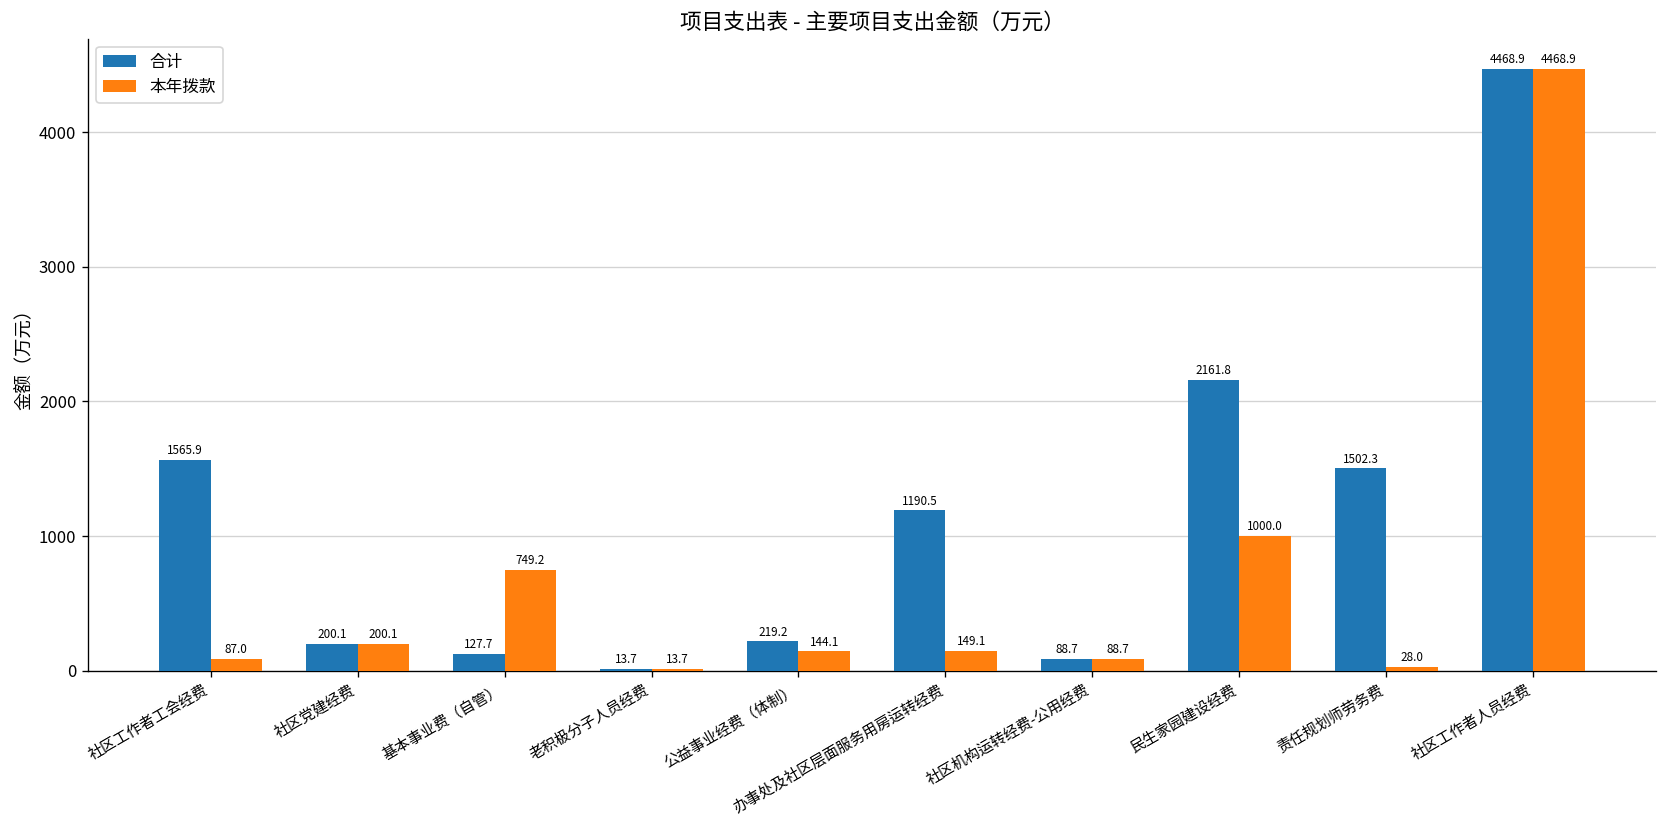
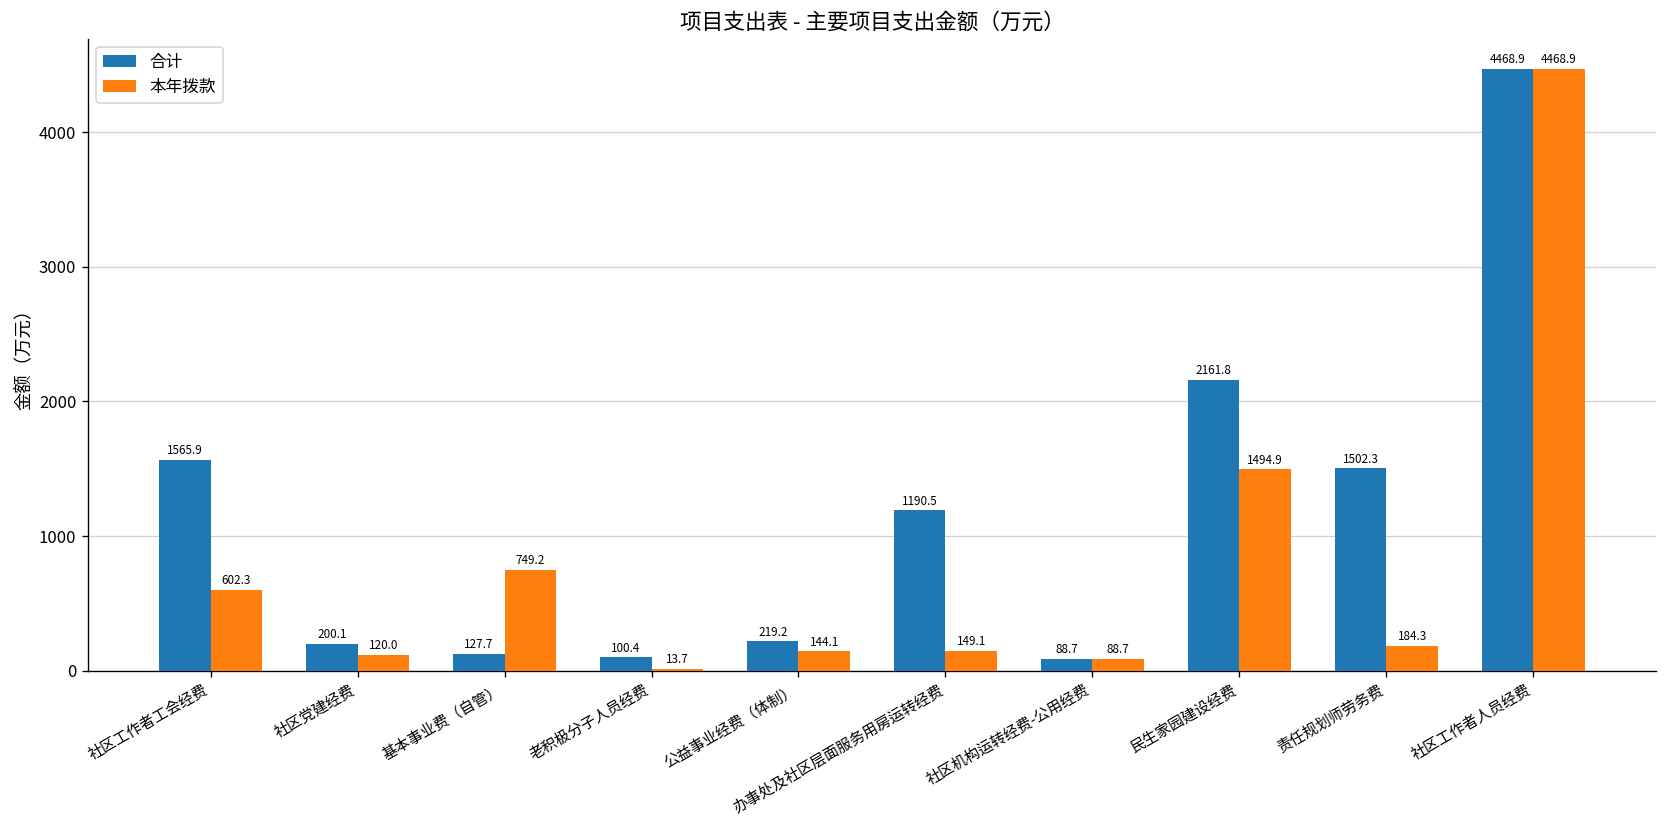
  {
    "合计": {
      "社区工作者工会经费": 1565.9,
      "社区党建经费": 200.1,
      "基本事业费（自管）": 127.7,
-     "老积极分子人员经费": 13.7,
+     "老积极分子人员经费": 100.4,
      "公益事业经费（体制）": 219.2,
      "办事处及社区层面服务用房运转经费": 1190.5,
      "社区机构运转经费-公用经费": 88.7,
      "民生家园建设经费": 2161.8,
      "责任规划师劳务费": 1502.3,
      "社区工作者人员经费": 4468.9
    },
    "本年拨款": {
-     "社区工作者工会经费": 87.0,
-     "社区党建经费": 200.1,
+     "社区工作者工会经费": 602.3,
+     "社区党建经费": 120.0,
      "基本事业费（自管）": 749.2,
      "老积极分子人员经费": 13.7,
      "公益事业经费（体制）": 144.1,
      "办事处及社区层面服务用房运转经费": 149.1,
      "社区机构运转经费-公用经费": 88.7,
-     "民生家园建设经费": 1000.0,
-     "责任规划师劳务费": 28.0,
+     "民生家园建设经费": 1494.9,
+     "责任规划师劳务费": 184.3,
      "社区工作者人员经费": 4468.9
    }
  }
